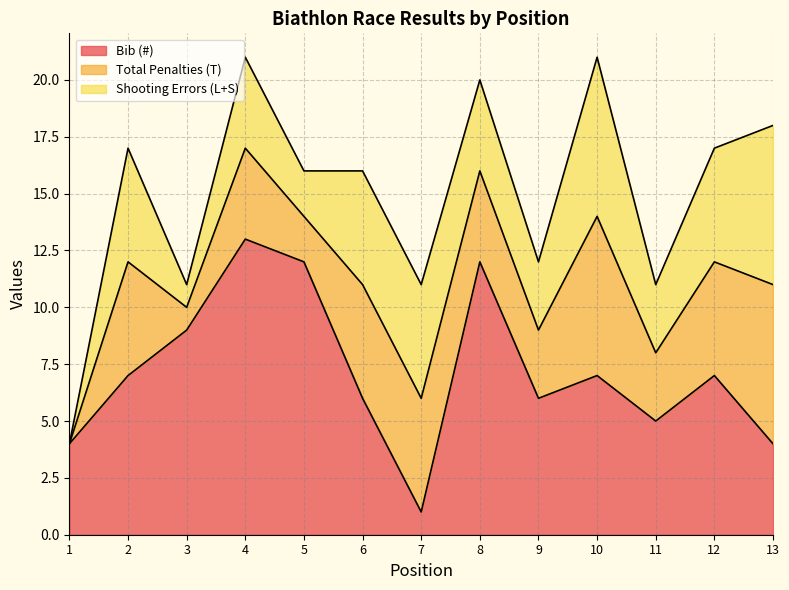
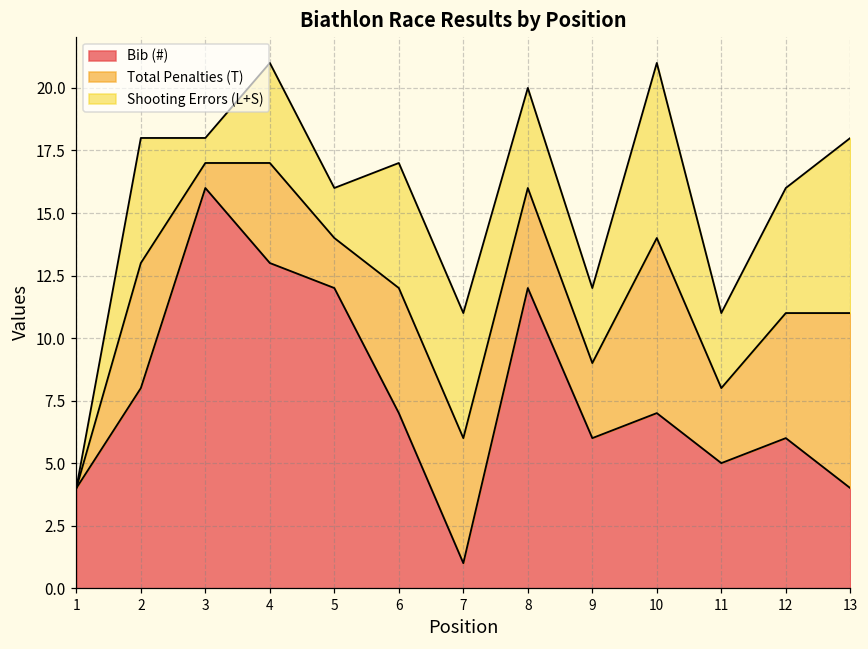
  {
    "Bib (#)": {
-     "2": 7,
-     "3": 9,
+     "2": 8,
+     "3": 16,
      "4": 13,
      "5": 12,
-     "6": 6,
+     "6": 7,
      "7": 1,
      "8": 12,
      "9": 6,
      "10": 7,
      "11": 5,
-     "12": 7,
+     "12": 6,
      "13": 4
    }
  }
